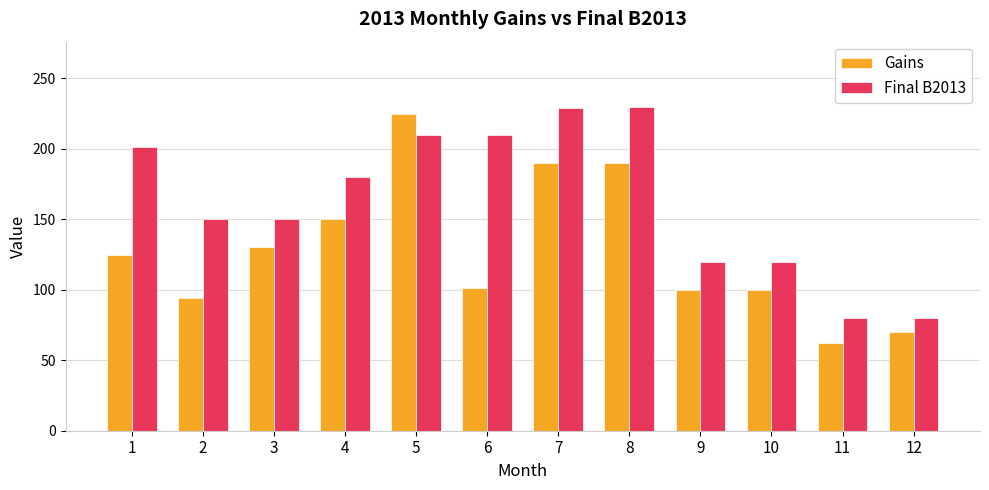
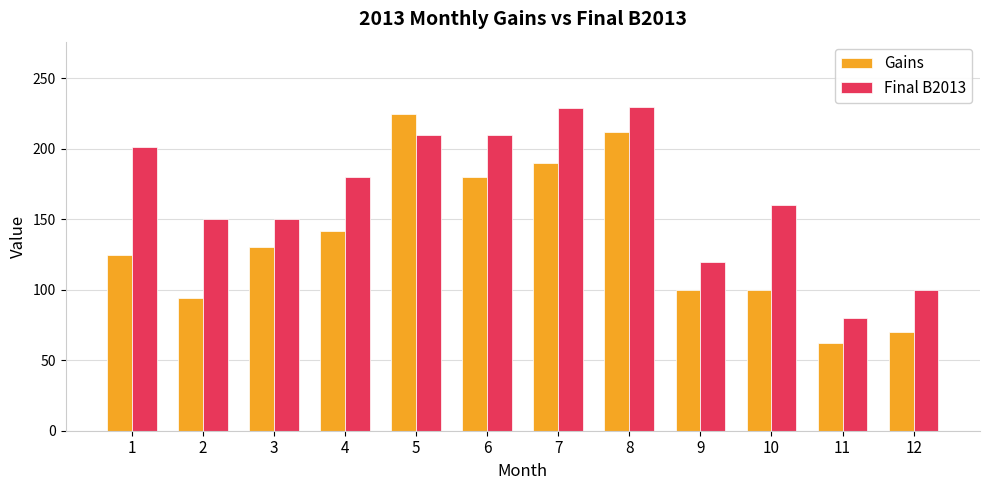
  {
    "Gains": {
      "1": 125,
      "2": 94,
      "3": 130,
-     "4": 150,
+     "4": 142,
      "5": 225,
-     "6": 101,
+     "6": 180,
      "7": 190,
-     "8": 190,
+     "8": 212,
      "9": 100,
      "10": 100,
      "11": 62,
      "12": 70
    },
    "Final B2013": {
      "1": 201,
      "2": 150,
      "3": 150,
      "4": 180,
      "5": 210,
      "6": 210,
      "7": 229,
      "8": 230,
      "9": 120,
-     "10": 120,
+     "10": 160,
      "11": 80,
-     "12": 80
+     "12": 100
    }
  }
